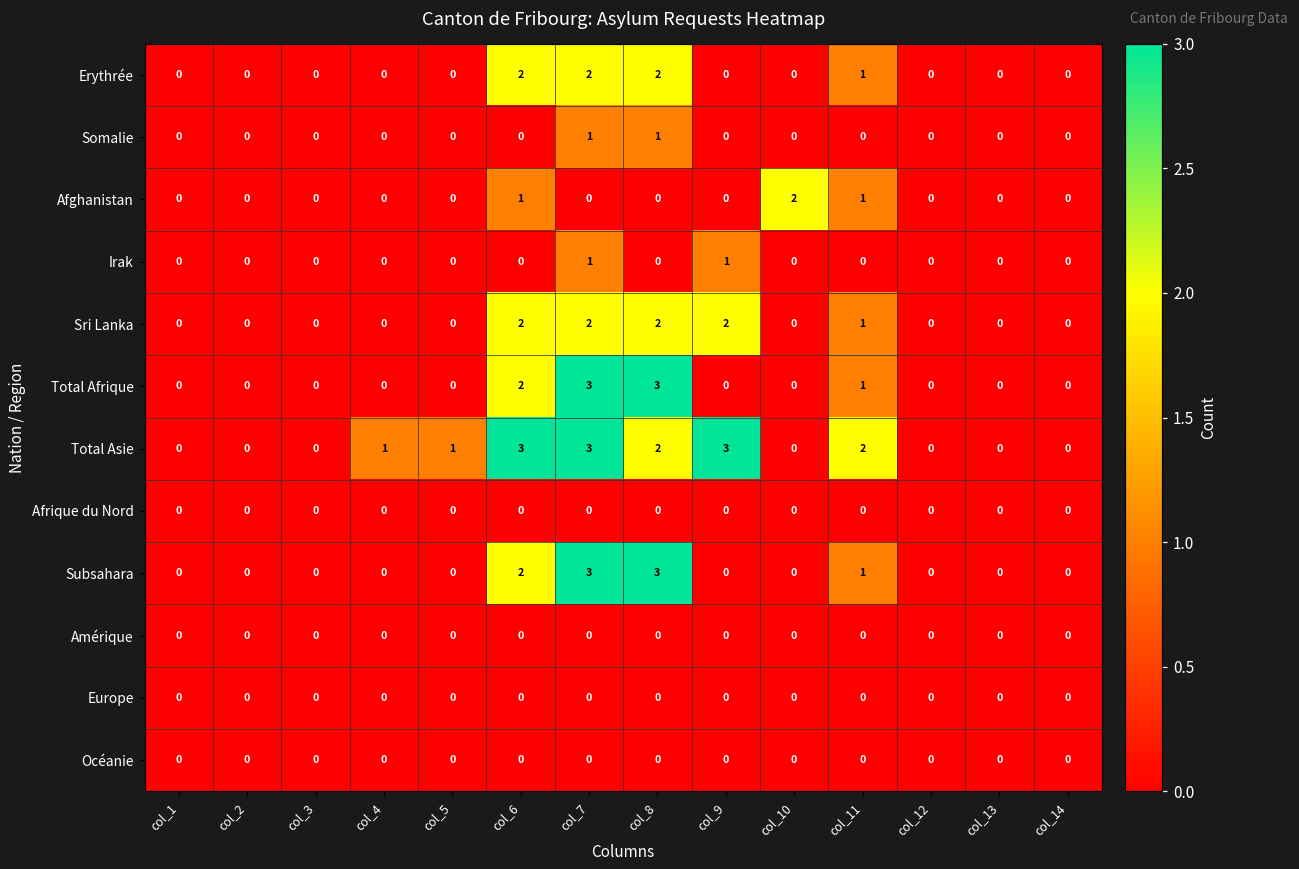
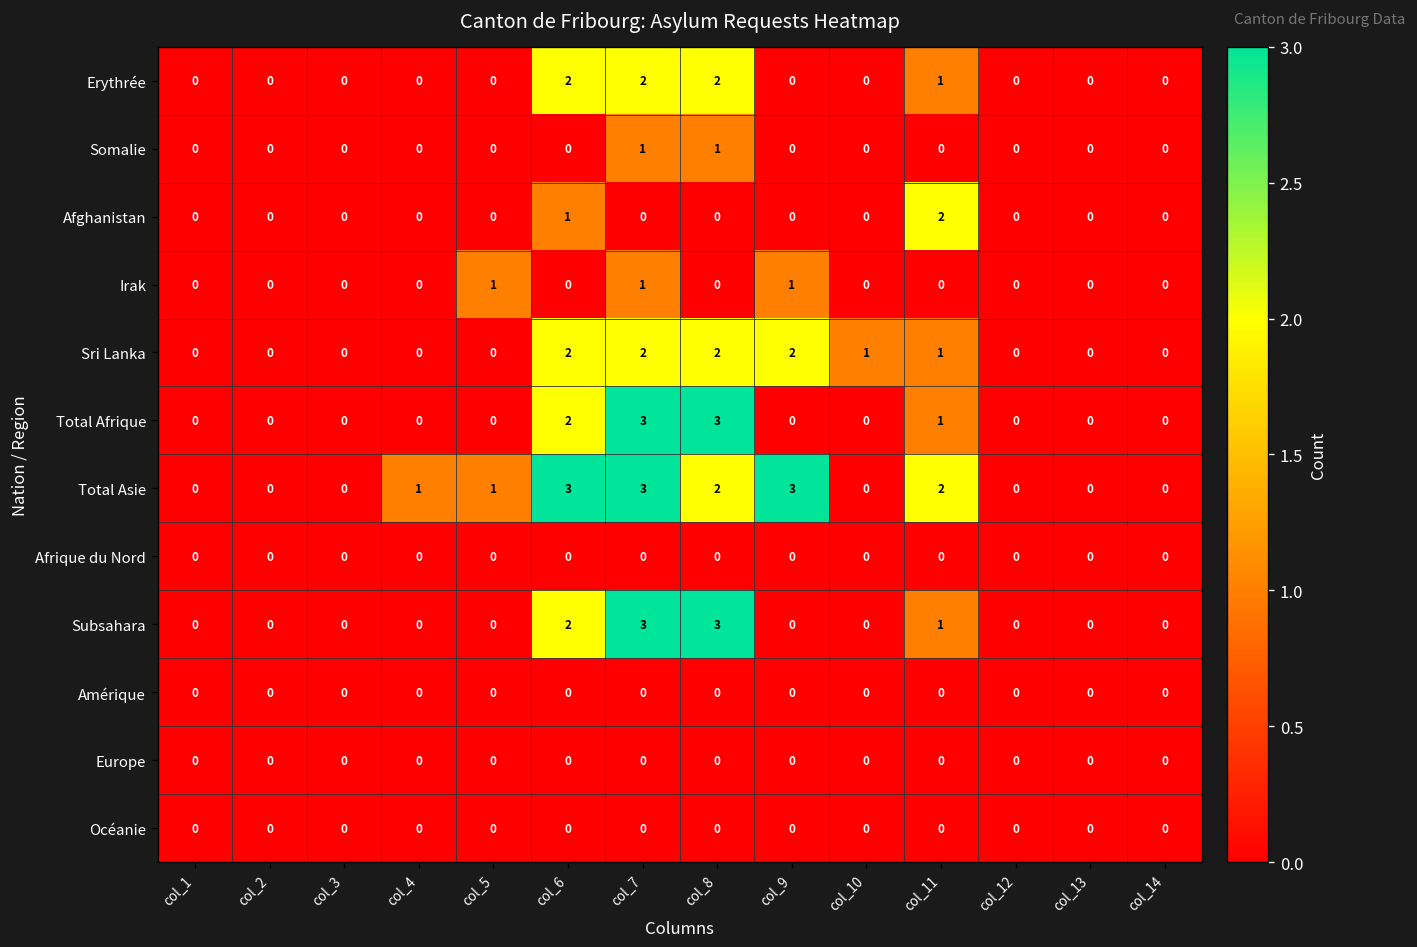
  {
    "Erythrée": {
      "col_1": 0,
      "col_2": 0,
      "col_3": 0,
      "col_4": 0,
      "col_5": 0,
      "col_6": 2,
      "col_7": 2,
      "col_8": 2,
      "col_9": 0,
      "col_10": 0,
      "col_11": 1,
      "col_12": 0,
      "col_13": 0,
      "col_14": 0
    },
    "Somalie": {
      "col_1": 0,
      "col_2": 0,
      "col_3": 0,
      "col_4": 0,
      "col_5": 0,
      "col_6": 0,
      "col_7": 1,
      "col_8": 1,
      "col_9": 0,
      "col_10": 0,
      "col_11": 0,
      "col_12": 0,
      "col_13": 0,
      "col_14": 0
    },
    "Afghanistan": {
      "col_1": 0,
      "col_2": 0,
      "col_3": 0,
      "col_4": 0,
      "col_5": 0,
      "col_6": 1,
      "col_7": 0,
      "col_8": 0,
      "col_9": 0,
-     "col_10": 2,
-     "col_11": 1,
+     "col_10": 0,
+     "col_11": 2,
      "col_12": 0,
      "col_13": 0,
      "col_14": 0
    },
    "Irak": {
      "col_1": 0,
      "col_2": 0,
      "col_3": 0,
      "col_4": 0,
-     "col_5": 0,
+     "col_5": 1,
      "col_6": 0,
      "col_7": 1,
      "col_8": 0,
      "col_9": 1,
      "col_10": 0,
      "col_11": 0,
      "col_12": 0,
      "col_13": 0,
      "col_14": 0
    },
    "Sri Lanka": {
      "col_1": 0,
      "col_2": 0,
      "col_3": 0,
      "col_4": 0,
      "col_5": 0,
      "col_6": 2,
      "col_7": 2,
      "col_8": 2,
      "col_9": 2,
-     "col_10": 0,
+     "col_10": 1,
      "col_11": 1,
      "col_12": 0,
      "col_13": 0,
      "col_14": 0
    },
    "Total Afrique": {
      "col_1": 0,
      "col_2": 0,
      "col_3": 0,
      "col_4": 0,
      "col_5": 0,
      "col_6": 2,
      "col_7": 3,
      "col_8": 3,
      "col_9": 0,
      "col_10": 0,
      "col_11": 1,
      "col_12": 0,
      "col_13": 0,
      "col_14": 0
    },
    "Total Asie": {
      "col_1": 0,
      "col_2": 0,
      "col_3": 0,
      "col_4": 1,
      "col_5": 1,
      "col_6": 3,
      "col_7": 3,
      "col_8": 2,
      "col_9": 3,
      "col_10": 0,
      "col_11": 2,
      "col_12": 0,
      "col_13": 0,
      "col_14": 0
    },
    "Afrique du Nord": {
      "col_1": 0,
      "col_2": 0,
      "col_3": 0,
      "col_4": 0,
      "col_5": 0,
      "col_6": 0,
      "col_7": 0,
      "col_8": 0,
      "col_9": 0,
      "col_10": 0,
      "col_11": 0,
      "col_12": 0,
      "col_13": 0,
      "col_14": 0
    },
    "Subsahara": {
      "col_1": 0,
      "col_2": 0,
      "col_3": 0,
      "col_4": 0,
      "col_5": 0,
      "col_6": 2,
      "col_7": 3,
      "col_8": 3,
      "col_9": 0,
      "col_10": 0,
      "col_11": 1,
      "col_12": 0,
      "col_13": 0,
      "col_14": 0
    },
    "Amérique": {
      "col_1": 0,
      "col_2": 0,
      "col_3": 0,
      "col_4": 0,
      "col_5": 0,
      "col_6": 0,
      "col_7": 0,
      "col_8": 0,
      "col_9": 0,
      "col_10": 0,
      "col_11": 0,
      "col_12": 0,
      "col_13": 0,
      "col_14": 0
    },
    "Europe": {
      "col_1": 0,
      "col_2": 0,
      "col_3": 0,
      "col_4": 0,
      "col_5": 0,
      "col_6": 0,
      "col_7": 0,
      "col_8": 0,
      "col_9": 0,
      "col_10": 0,
      "col_11": 0,
      "col_12": 0,
      "col_13": 0,
      "col_14": 0
    },
    "Océanie": {
      "col_1": 0,
      "col_2": 0,
      "col_3": 0,
      "col_4": 0,
      "col_5": 0,
      "col_6": 0,
      "col_7": 0,
      "col_8": 0,
      "col_9": 0,
      "col_10": 0,
      "col_11": 0,
      "col_12": 0,
      "col_13": 0,
      "col_14": 0
    }
  }
